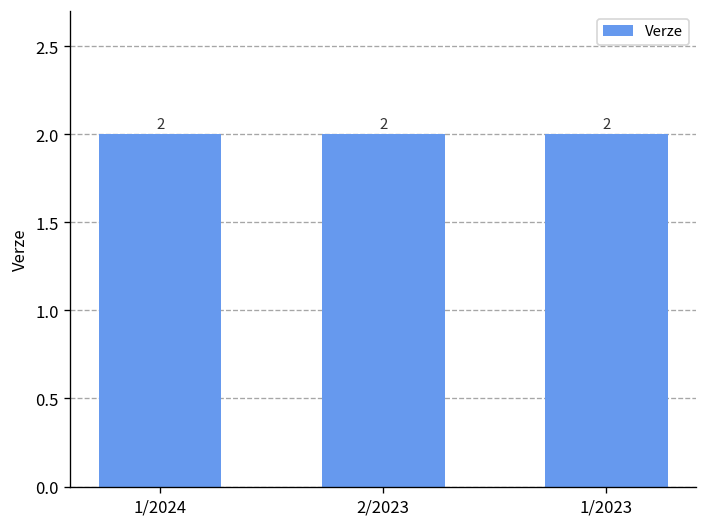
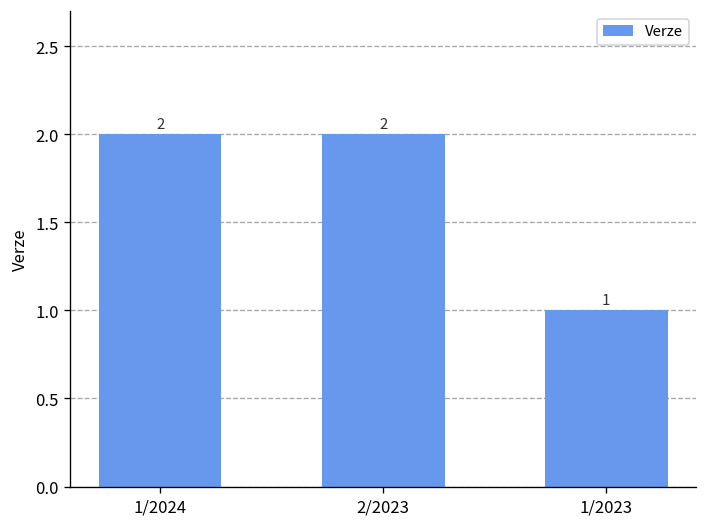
  {
    "1/2024": 2,
    "2/2023": 2,
-   "1/2023": 2
+   "1/2023": 1
  }
